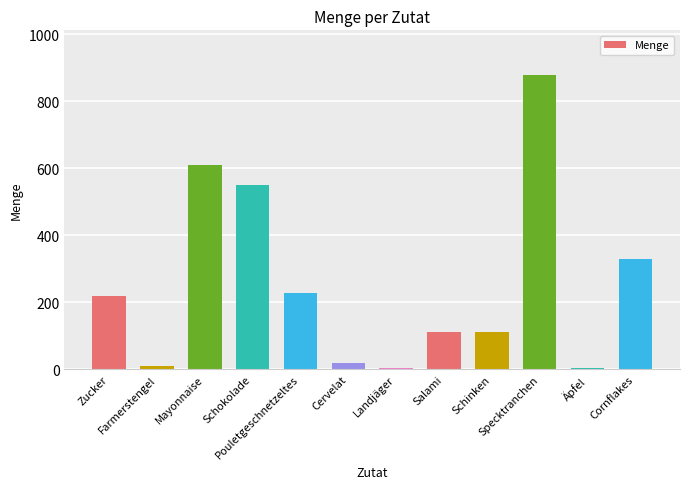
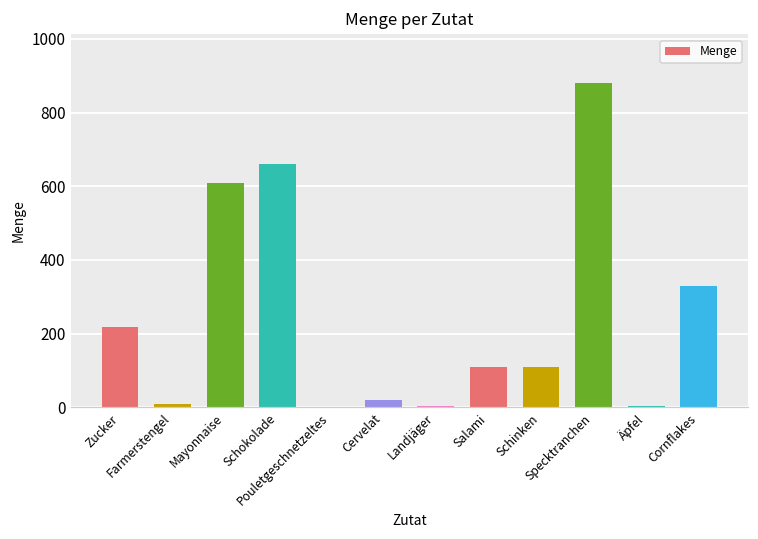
  {
    "Zucker": 220,
    "Farmerstengel": 10,
    "Mayonnaise": 610,
-   "Schokolade": 550,
-   "Pouletgeschnetzeltes": 230,
+   "Schokolade": 660,
+   "Pouletgeschnetzeltes": 0,
    "Cervelat": 20,
    "Salami": 110,
    "Schinken": 110,
    "Specktranchen": 880,
    "Cornflakes": 330
  }
